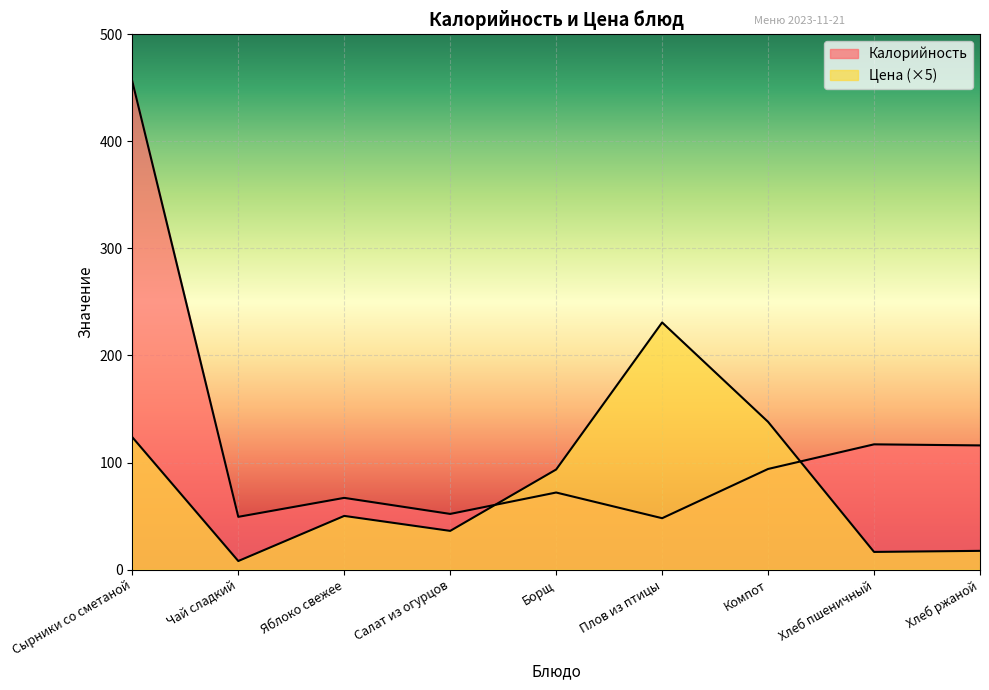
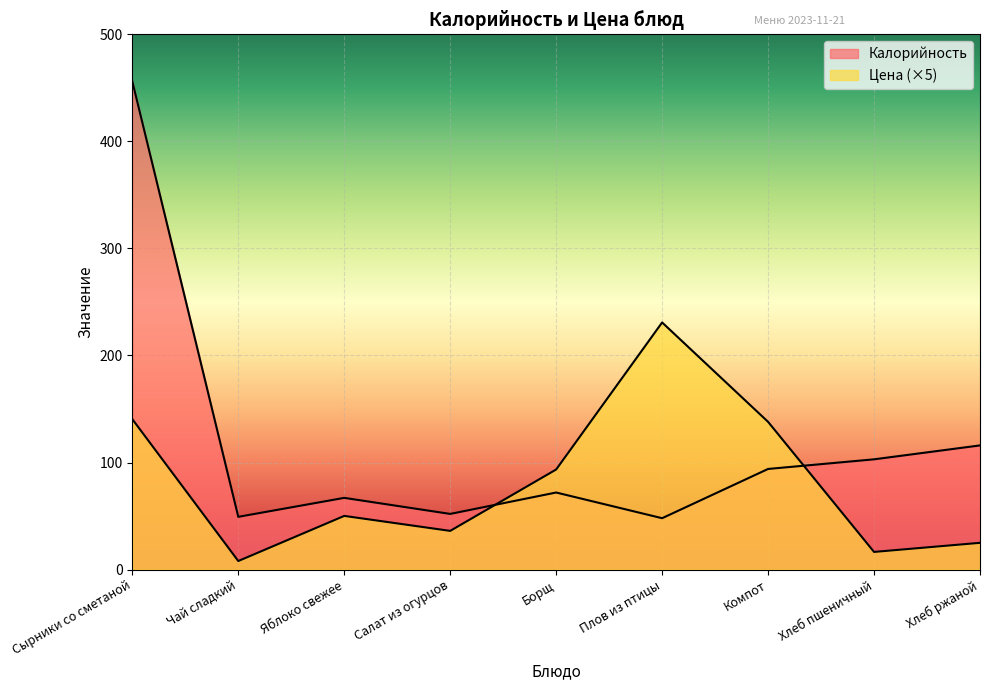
  {
    "Калорийность": {
      "Сырники со сметаной": 456,
      "Чай сладкий": 49,
      "Яблоко свежее": 67,
      "Салат из огурцов": 52,
      "Борщ": 72,
      "Плов из птицы": 48,
      "Компот": 94,
-     "Хлеб пшеничный": 117,
+     "Хлеб пшеничный": 103,
      "Хлеб ржаной": 116
    },
    "Цена (×5)": {
-     "Сырники со сметаной": 124,
+     "Сырники со сметаной": 141,
      "Чай сладкий": 8,
      "Яблоко свежее": 50,
      "Салат из огурцов": 36,
      "Борщ": 94,
      "Плов из птицы": 231,
      "Компот": 138,
      "Хлеб пшеничный": 17,
-     "Хлеб ржаной": 18
+     "Хлеб ржаной": 25
    }
  }
